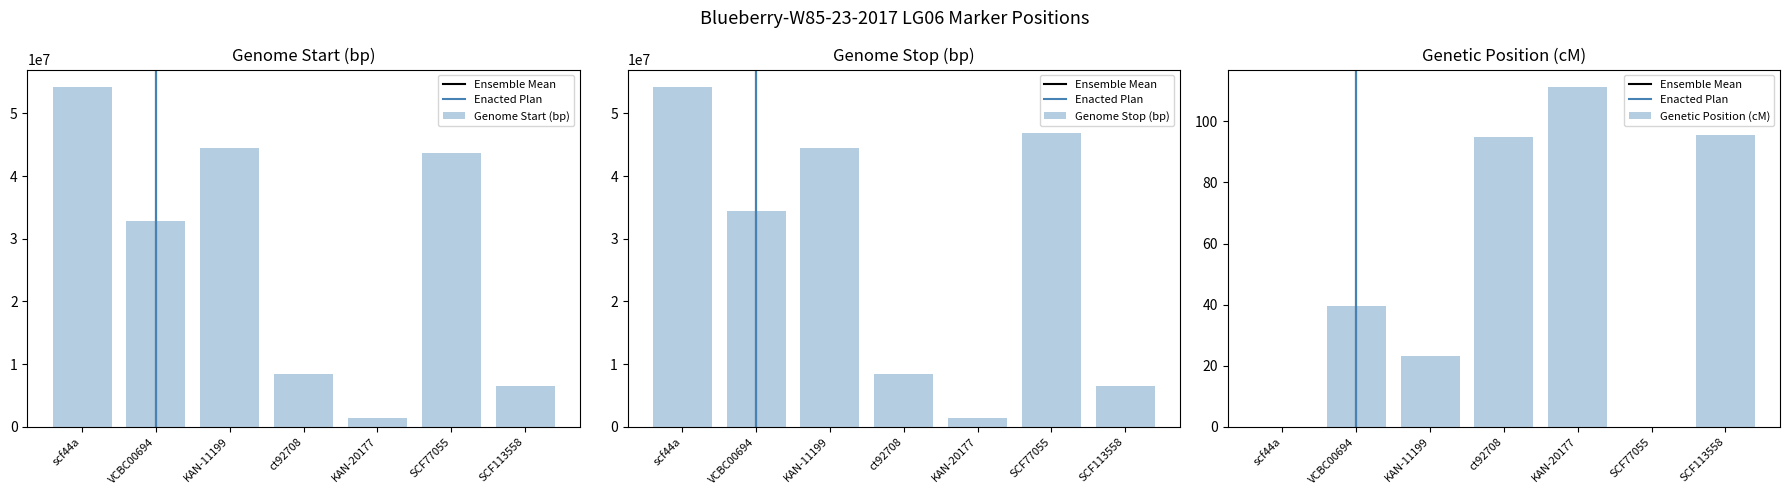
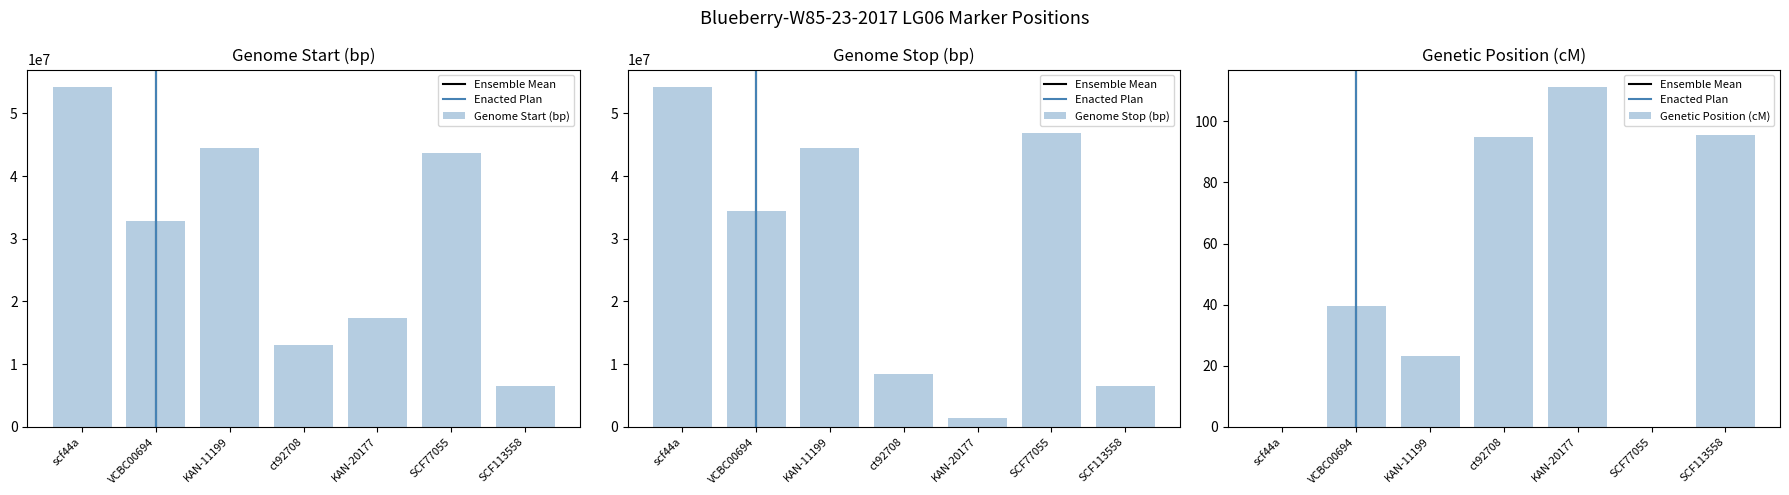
  {
    "Genome Start (bp)": {
      "scf44a": 54000000,
      "VCBC00694": 33000000,
      "KAN-11199": 45000000,
-     "ct92708": 8000000,
-     "KAN-20177": 1000000,
+     "ct92708": 13000000,
+     "KAN-20177": 17000000,
      "SCF77055": 44000000,
      "SCF113558": 6000000
    },
    "Genome Stop (bp)": {
      "scf44a": 54000000,
      "VCBC00694": 35000000,
      "KAN-11199": 45000000,
      "ct92708": 8000000,
      "KAN-20177": 1000000,
      "SCF77055": 47000000,
      "SCF113558": 6000000
    },
    "Genetic Position (cM)": {
      "scf44a": 0,
      "VCBC00694": 39,
      "KAN-11199": 23,
      "ct92708": 95,
      "KAN-20177": 111,
      "SCF77055": 0,
      "SCF113558": 96
    }
  }
